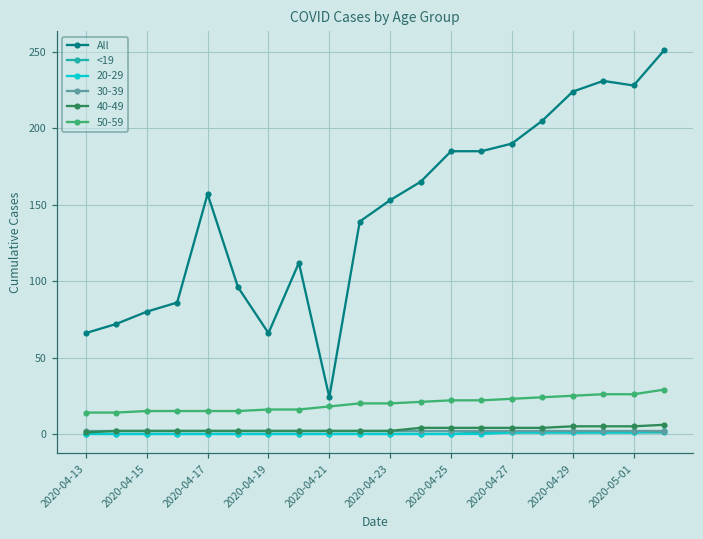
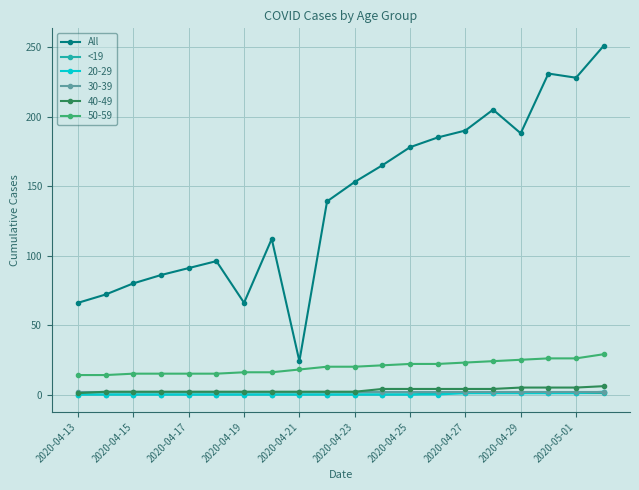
  {
    "All": {
      "2020-04-13": 66,
      "2020-04-15": 80,
-     "2020-04-17": 157,
+     "2020-04-17": 91,
      "2020-04-19": 66,
      "2020-04-21": 24,
      "2020-04-23": 153,
-     "2020-04-25": 185,
+     "2020-04-25": 178,
      "2020-04-27": 190,
-     "2020-04-29": 224,
+     "2020-04-29": 188,
      "2020-05-01": 228
    },
    "30-39": {
      "2020-04-25": 2
    }
  }
